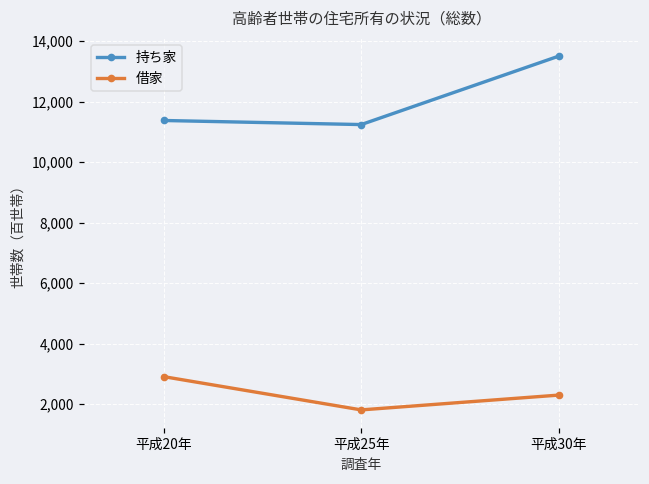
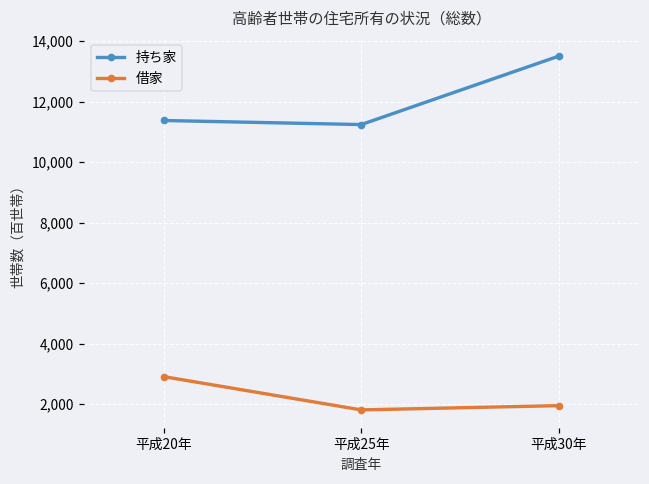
  {
    "持ち家": {
      "平成20年": "11,400",
      "平成25年": "11,200",
      "平成30年": "13,500"
    },
    "借家": {
      "平成20年": "2,900",
      "平成25年": "1,800",
-     "平成30年": "2,300"
+     "平成30年": "2,000"
    }
  }
